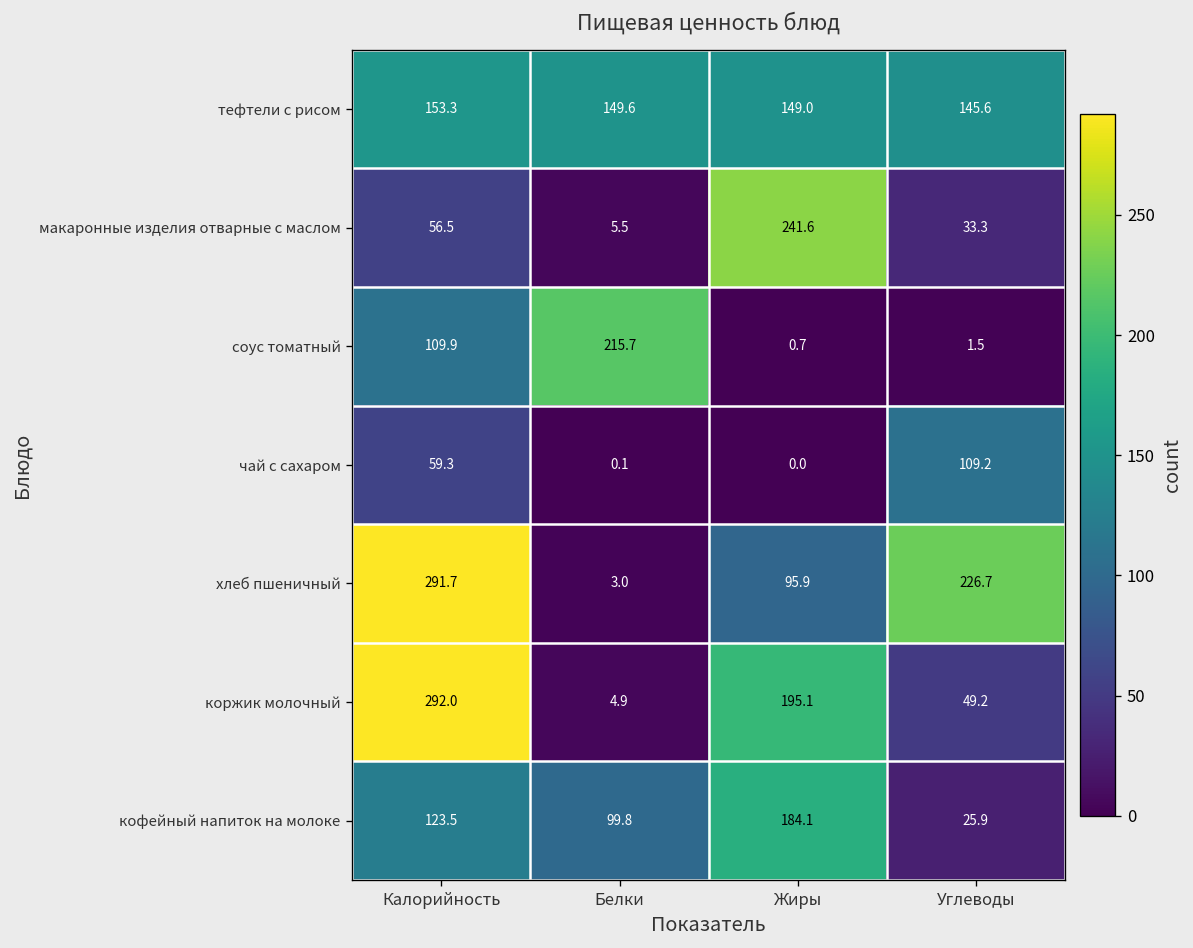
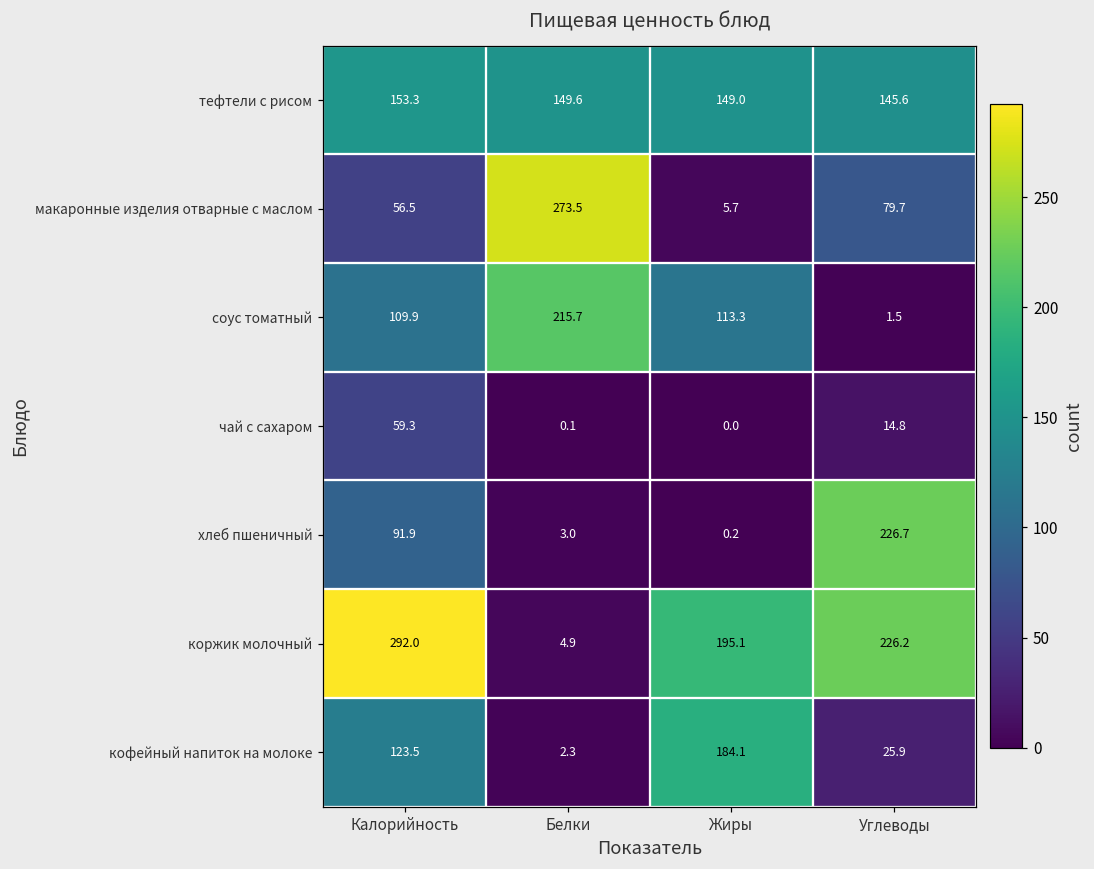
  {
    "тефтели с рисом": {
      "Калорийность": 153.3,
      "Белки": 149.6,
      "Жиры": 149.0,
      "Углеводы": 145.6
    },
    "макаронные изделия отварные с маслом": {
      "Калорийность": 56.5,
-     "Белки": 5.5,
-     "Жиры": 241.6,
-     "Углеводы": 33.3
+     "Белки": 273.5,
+     "Жиры": 5.7,
+     "Углеводы": 79.7
    },
    "соус томатный": {
      "Калорийность": 109.9,
      "Белки": 215.7,
-     "Жиры": 0.7,
+     "Жиры": 113.3,
      "Углеводы": 1.5
    },
    "чай с сахаром": {
      "Калорийность": 59.3,
      "Белки": 0.1,
      "Жиры": 0.0,
-     "Углеводы": 109.2
+     "Углеводы": 14.8
    },
    "хлеб пшеничный": {
-     "Калорийность": 291.7,
+     "Калорийность": 91.9,
      "Белки": 3.0,
-     "Жиры": 95.9,
+     "Жиры": 0.2,
      "Углеводы": 226.7
    },
    "коржик молочный": {
      "Калорийность": 292.0,
      "Белки": 4.9,
      "Жиры": 195.1,
-     "Углеводы": 49.2
+     "Углеводы": 226.2
    },
    "кофейный напиток на молоке": {
      "Калорийность": 123.5,
-     "Белки": 99.8,
+     "Белки": 2.3,
      "Жиры": 184.1,
      "Углеводы": 25.9
    }
  }
